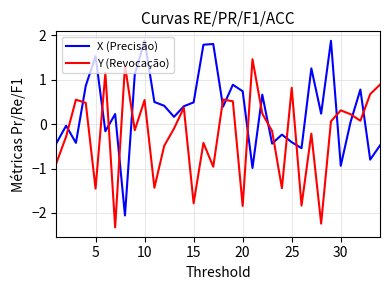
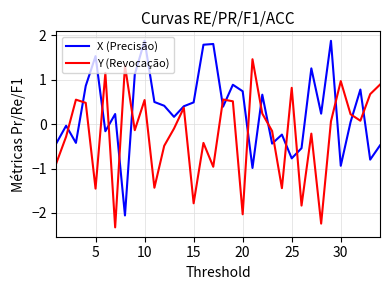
  {
    "X (Precisão)": {
      "15": 0.5,
      "20": 0.7,
-     "25": -0.4,
+     "25": -0.8,
      "30": -0.9
    },
    "Y (Revocação)": {
      "5": -1.5,
      "10": 0.5,
      "15": -1.8,
-     "20": -1.8,
+     "20": -2.0,
      "25": 0.8,
-     "30": 0.3
+     "30": 1.0
    }
  }
